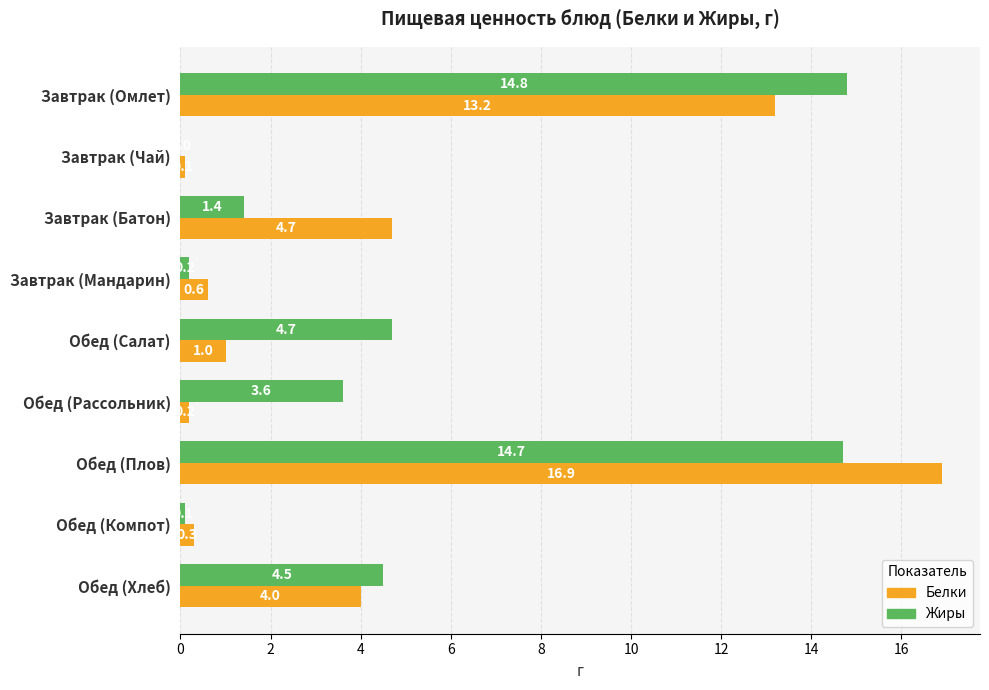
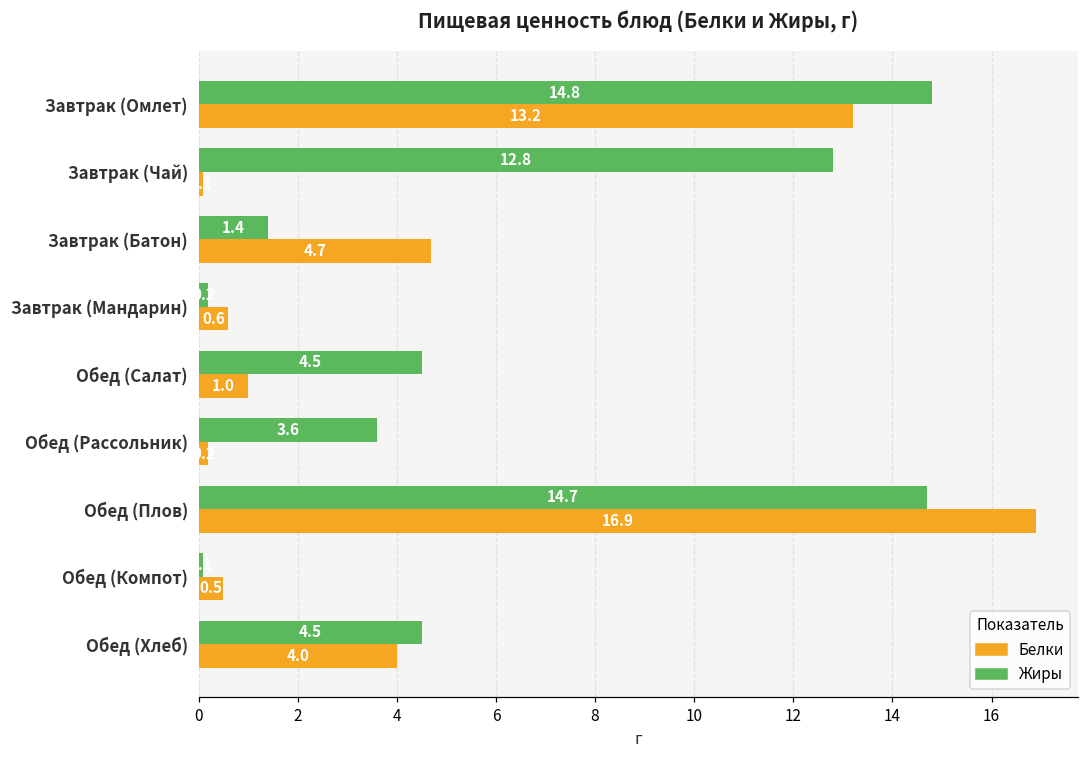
  {
    "Белки": {
      "Завтрак (Омлет)": 13.2,
      "Завтрак (Батон)": 4.7,
      "Завтрак (Мандарин)": 0.6,
      "Обед (Салат)": 1.0,
      "Обед (Плов)": 16.9,
-     "Обед (Компот)": 0.3,
+     "Обед (Компот)": 0.5,
      "Обед (Хлеб)": 4.0
    },
    "Жиры": {
      "Завтрак (Омлет)": 14.8,
-     "Завтрак (Чай)": 0.0,
+     "Завтрак (Чай)": 12.8,
      "Завтрак (Батон)": 1.4,
-     "Обед (Салат)": 4.7,
+     "Обед (Салат)": 4.5,
      "Обед (Рассольник)": 3.6,
      "Обед (Плов)": 14.7,
      "Обед (Хлеб)": 4.5
    }
  }
